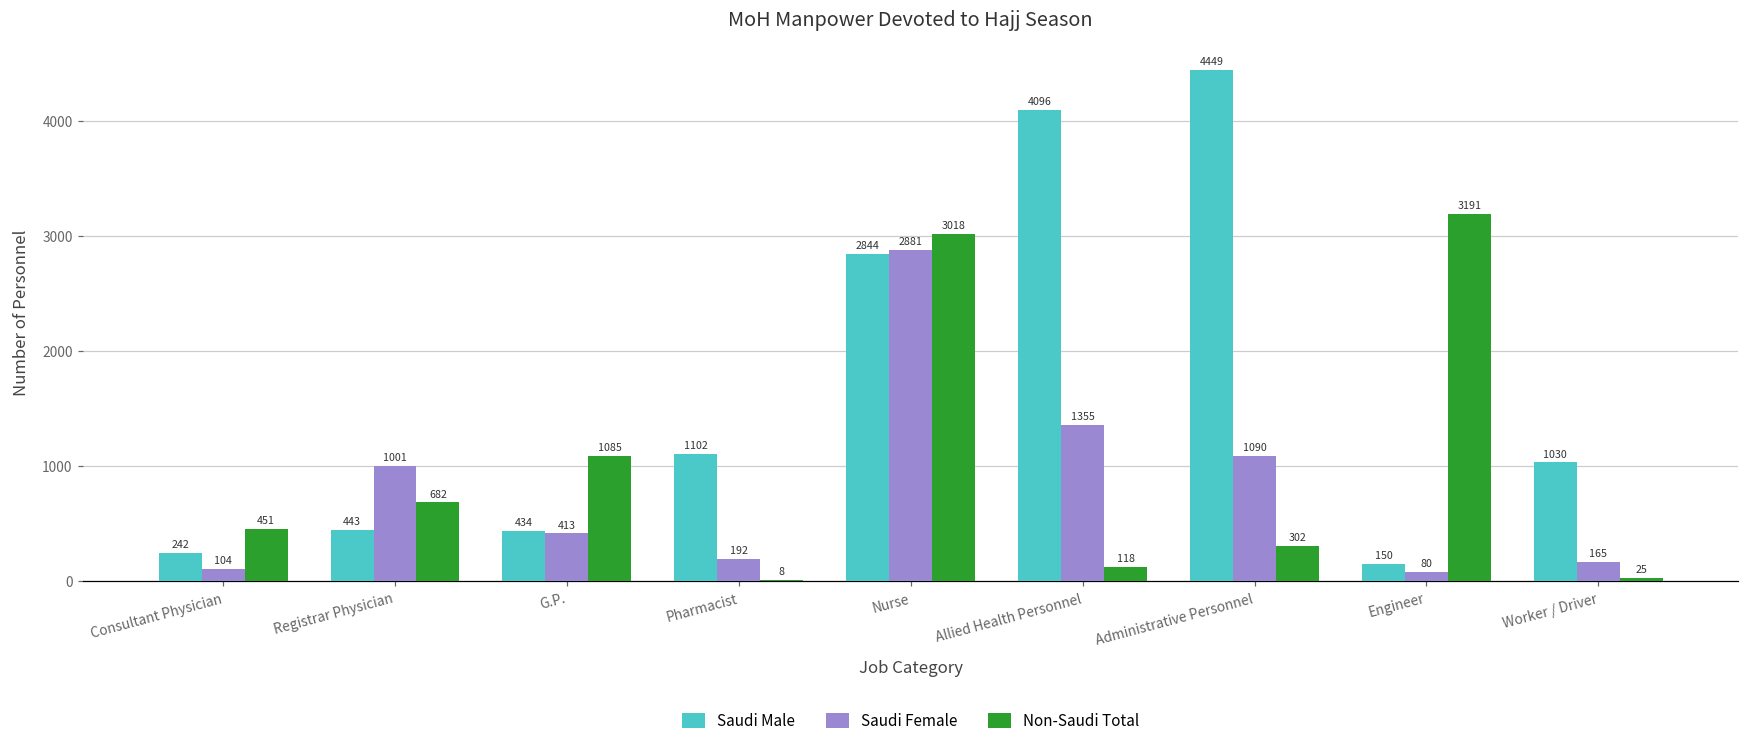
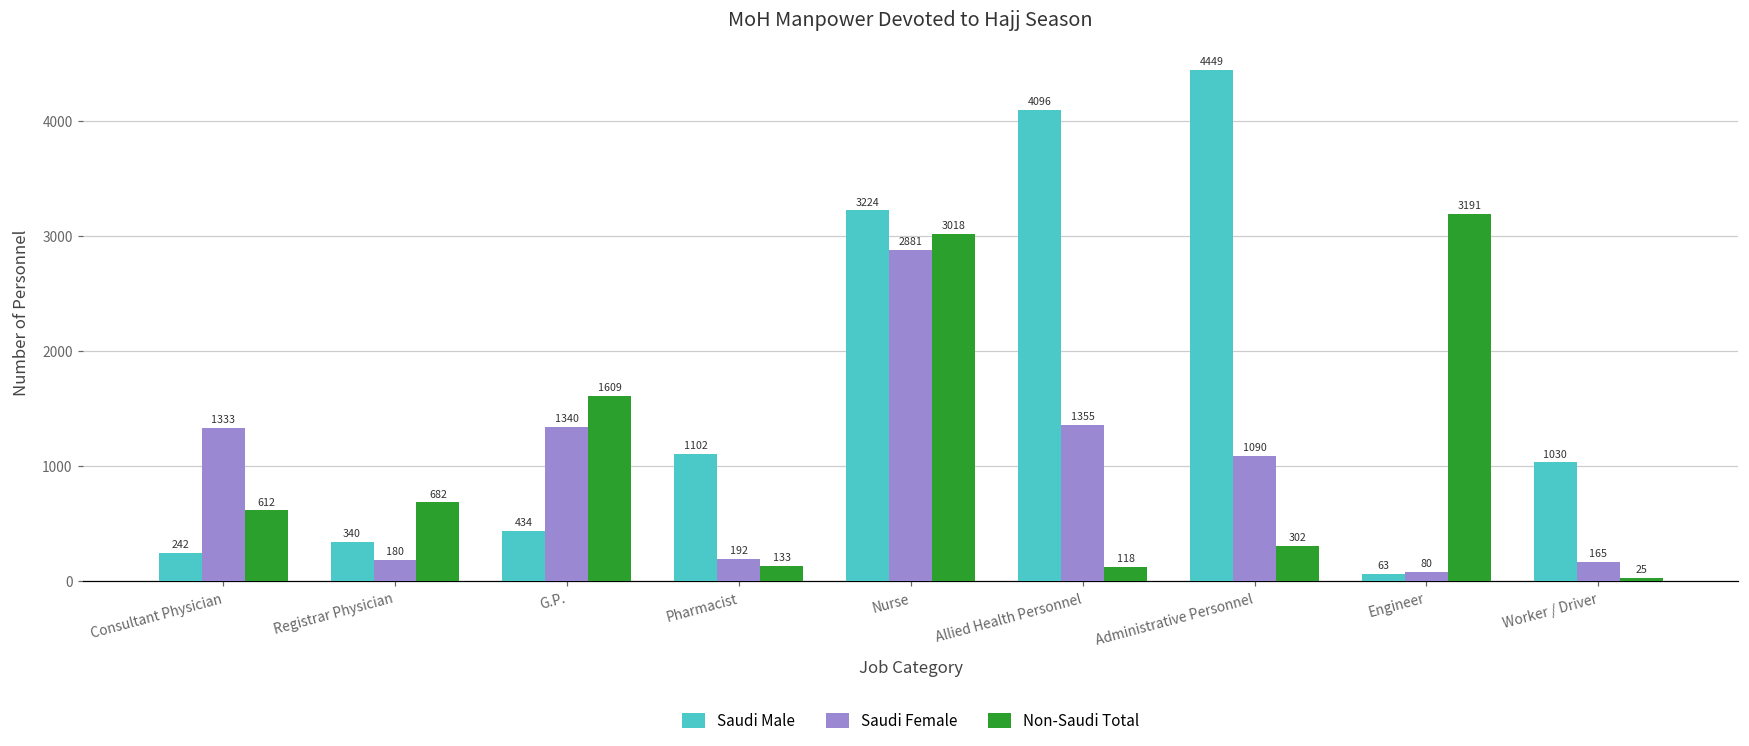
  {
    "Saudi Male": {
      "Consultant Physician": 242,
-     "Registrar Physician": 443,
+     "Registrar Physician": 340,
      "G.P.": 434,
      "Pharmacist": 1102,
-     "Nurse": 2844,
+     "Nurse": 3224,
      "Allied Health Personnel": 4096,
      "Administrative Personnel": 4449,
-     "Engineer": 150,
+     "Engineer": 63,
      "Worker / Driver": 1030
    },
    "Saudi Female": {
-     "Consultant Physician": 104,
-     "Registrar Physician": 1001,
-     "G.P.": 413,
+     "Consultant Physician": 1333,
+     "Registrar Physician": 180,
+     "G.P.": 1340,
      "Pharmacist": 192,
      "Nurse": 2881,
      "Allied Health Personnel": 1355,
      "Administrative Personnel": 1090,
      "Engineer": 80,
      "Worker / Driver": 165
    },
    "Non-Saudi Total": {
-     "Consultant Physician": 451,
+     "Consultant Physician": 612,
      "Registrar Physician": 682,
-     "G.P.": 1085,
-     "Pharmacist": 8,
+     "G.P.": 1609,
+     "Pharmacist": 133,
      "Nurse": 3018,
      "Allied Health Personnel": 118,
      "Administrative Personnel": 302,
      "Engineer": 3191,
      "Worker / Driver": 25
    }
  }
